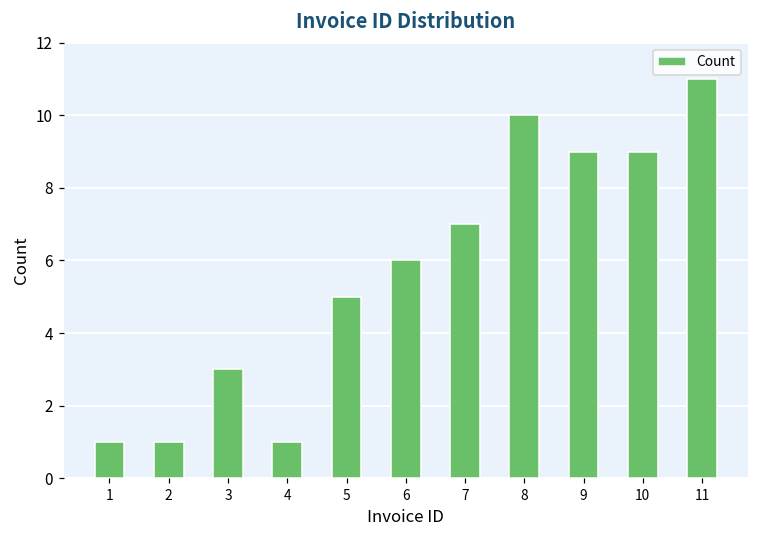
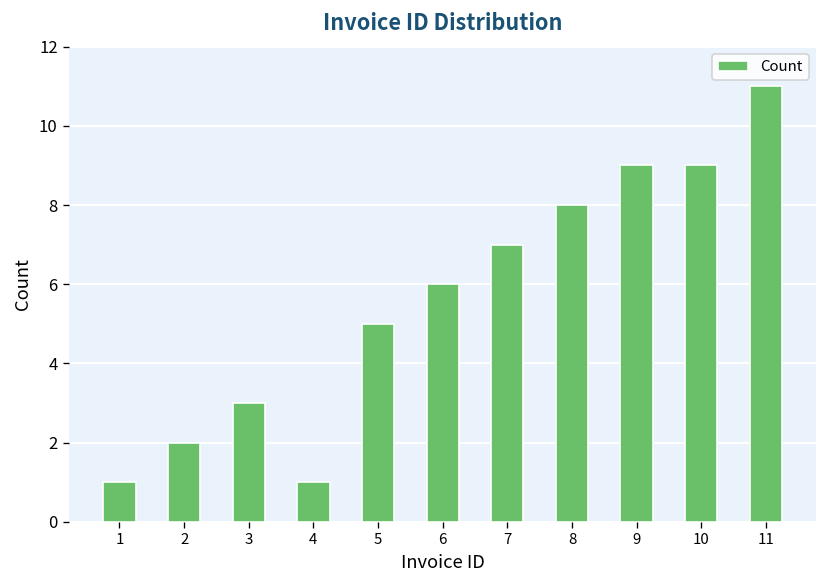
  {
    "1": 1,
-   "2": 1,
+   "2": 2,
    "3": 3,
    "4": 1,
    "5": 5,
    "6": 6,
    "7": 7,
-   "8": 10,
+   "8": 8,
    "9": 9,
    "10": 9,
    "11": 11
  }
